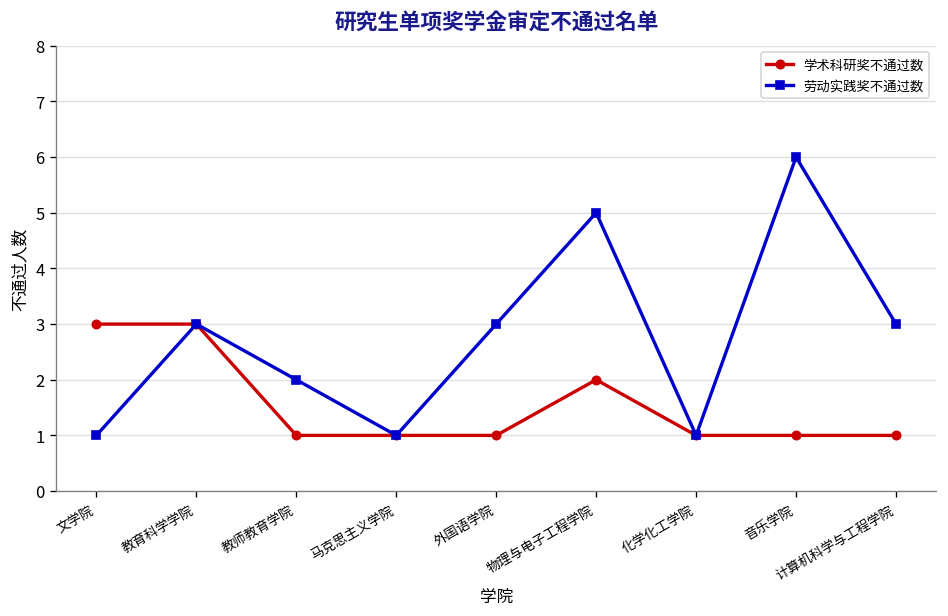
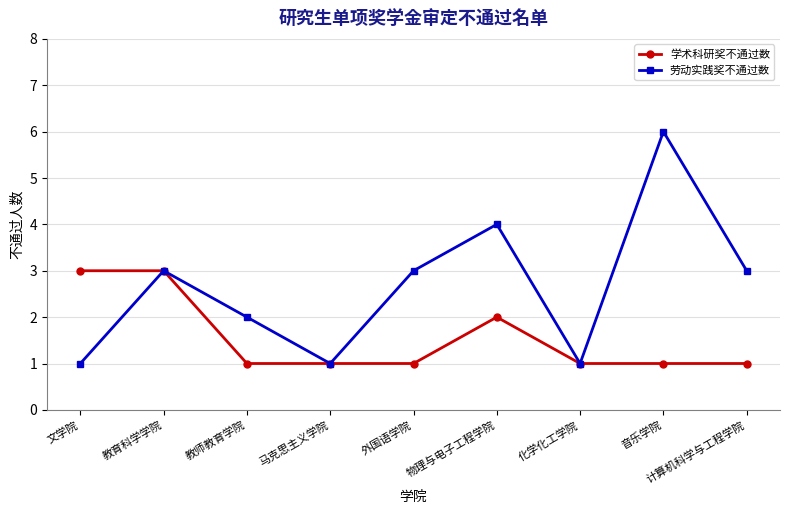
  {
    "学术科研奖不通过数": {
      "文学院": 3,
      "教师教育学院": 1,
      "外国语学院": 1,
      "物理与电子工程学院": 2,
      "音乐学院": 1,
      "计算机科学与工程学院": 1
    },
    "劳动实践奖不通过数": {
      "文学院": 1,
      "教师教育学院": 2,
      "外国语学院": 3,
-     "物理与电子工程学院": 5,
+     "物理与电子工程学院": 4,
      "音乐学院": 6,
      "计算机科学与工程学院": 3
    }
  }
